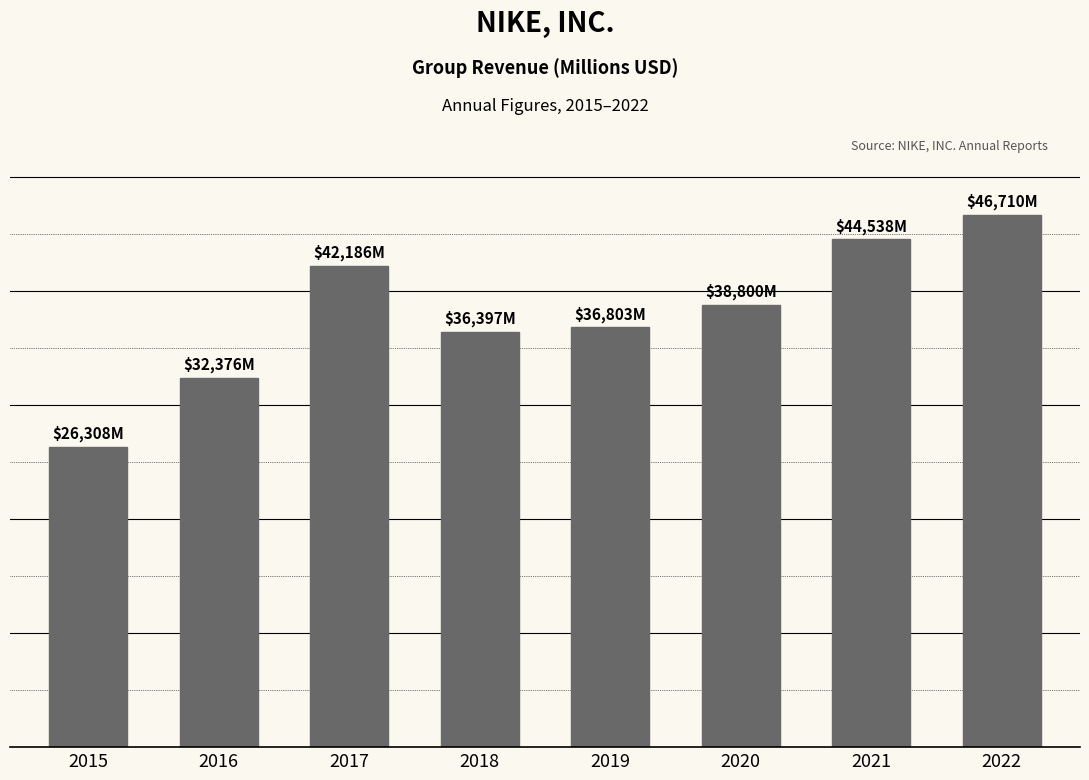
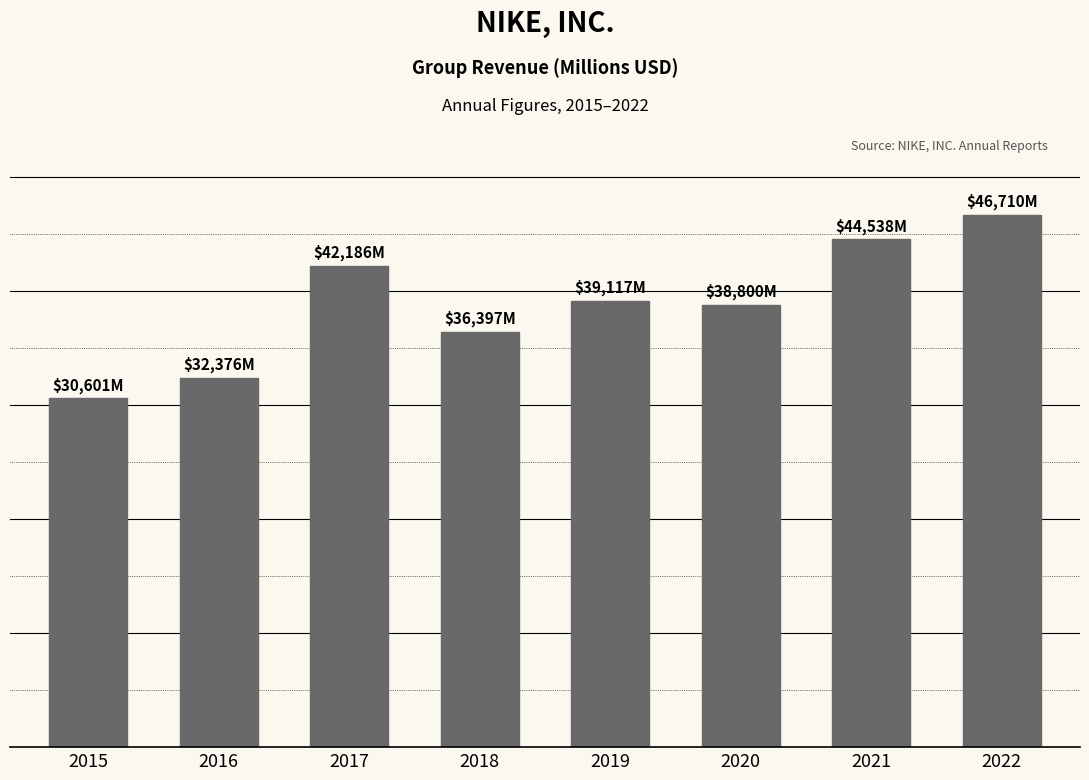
  {
-   "2015": "$26,308M",
+   "2015": "$30,601M",
    "2016": "$32,376M",
    "2017": "$42,186M",
    "2018": "$36,397M",
-   "2019": "$36,803M",
+   "2019": "$39,117M",
    "2020": "$38,800M",
    "2021": "$44,538M",
    "2022": "$46,710M"
  }
